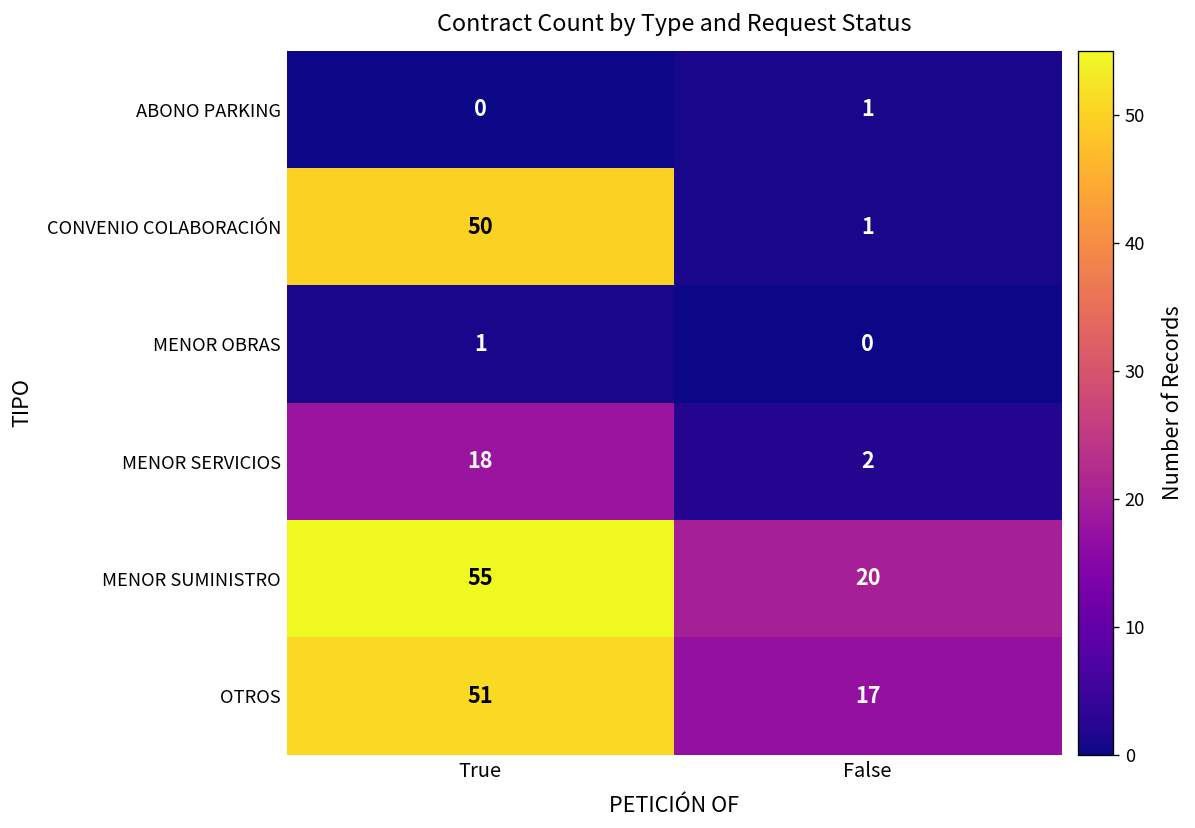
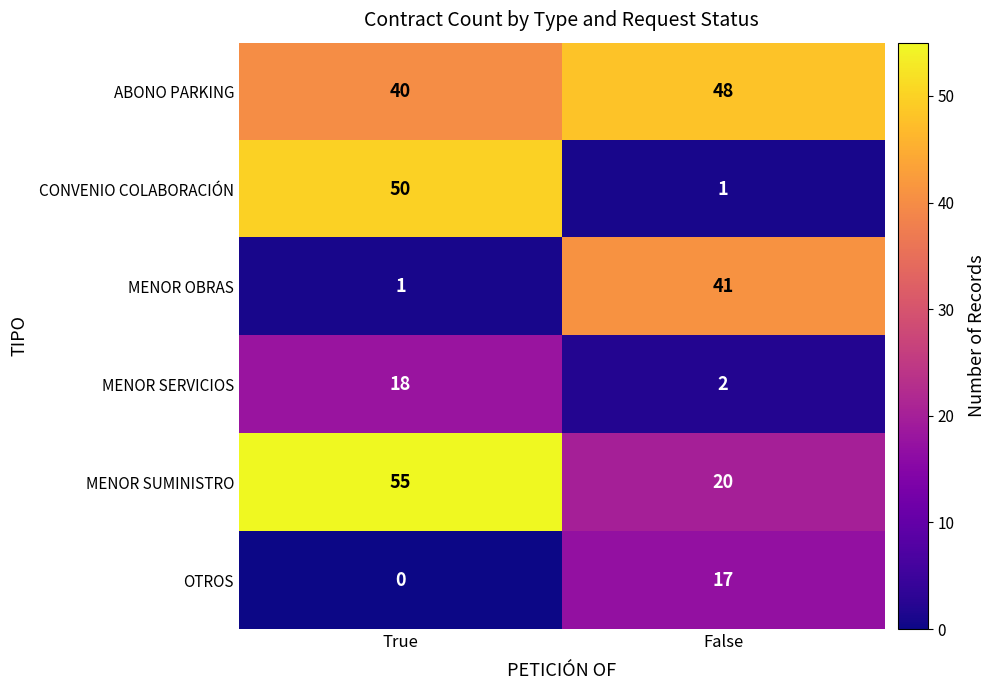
  {
    "ABONO PARKING": {
-     "True": 0,
-     "False": 1
+     "True": 40,
+     "False": 48
    },
    "CONVENIO COLABORACIÓN": {
      "True": 50,
      "False": 1
    },
    "MENOR OBRAS": {
      "True": 1,
-     "False": 0
+     "False": 41
    },
    "MENOR SERVICIOS": {
      "True": 18,
      "False": 2
    },
    "MENOR SUMINISTRO": {
      "True": 55,
      "False": 20
    },
    "OTROS": {
-     "True": 51,
+     "True": 0,
      "False": 17
    }
  }
